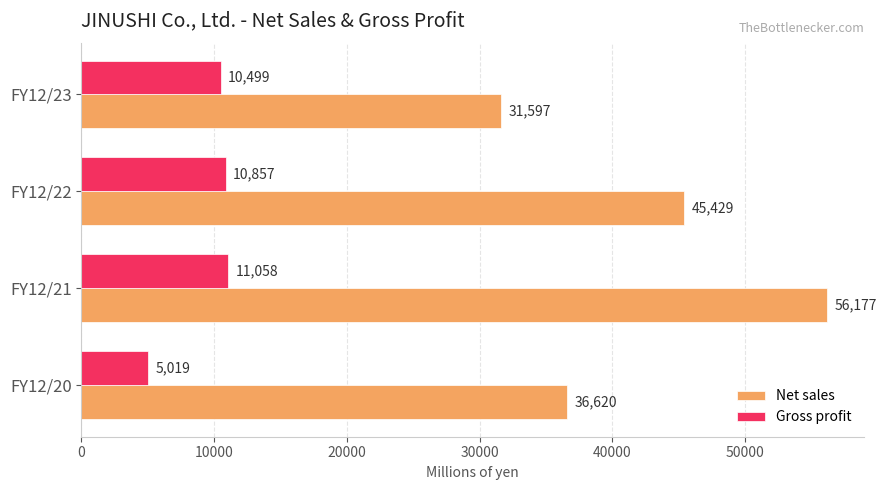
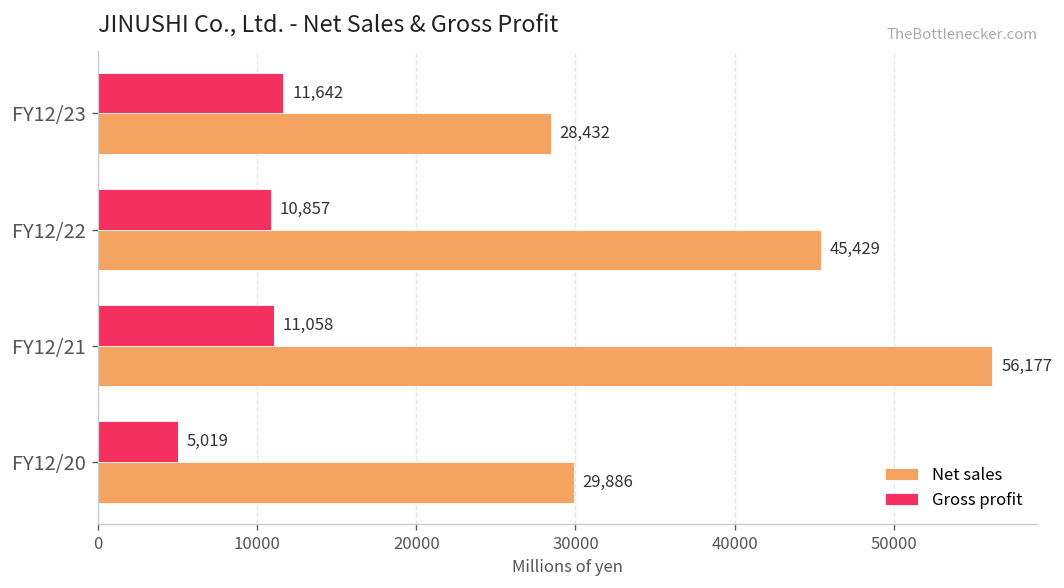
  {
    "Net sales": {
-     "FY12/23": "31,597",
+     "FY12/23": "28,432",
      "FY12/22": "45,429",
      "FY12/21": "56,177",
-     "FY12/20": "36,620"
+     "FY12/20": "29,886"
    },
    "Gross profit": {
-     "FY12/23": "10,499",
+     "FY12/23": "11,642",
      "FY12/22": "10,857",
      "FY12/21": "11,058",
      "FY12/20": "5,019"
    }
  }
